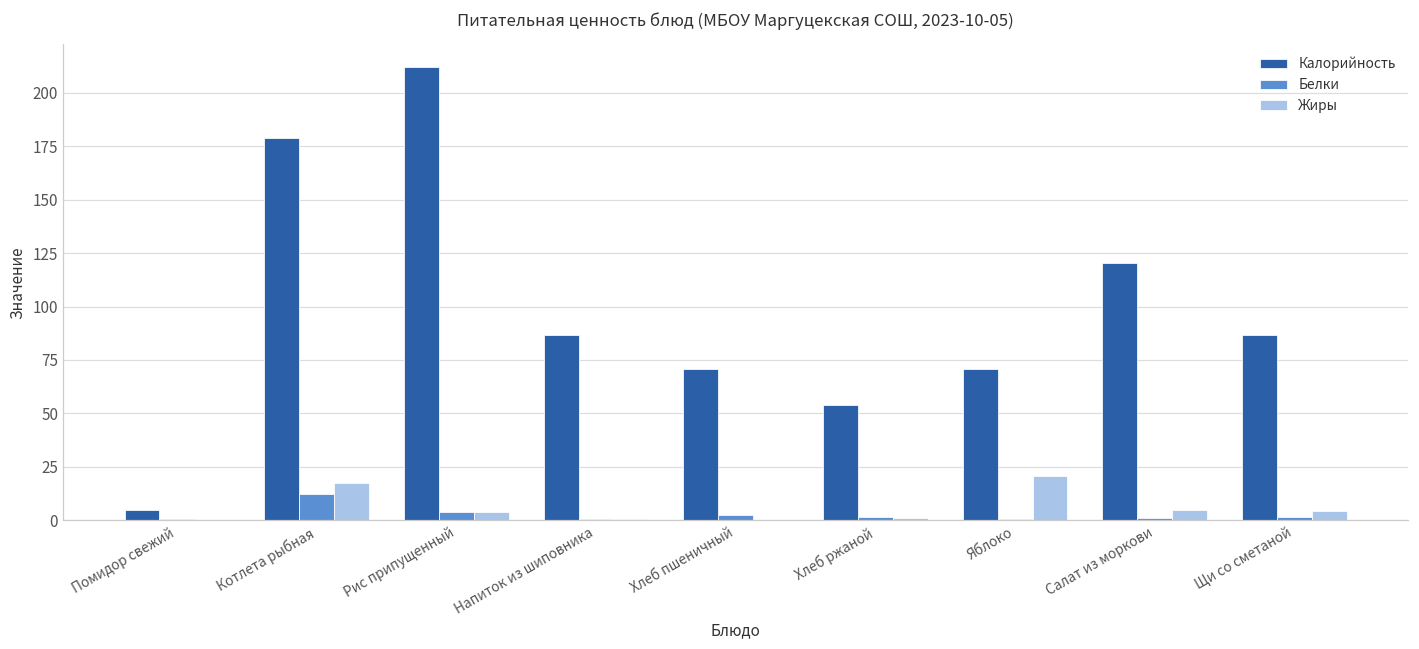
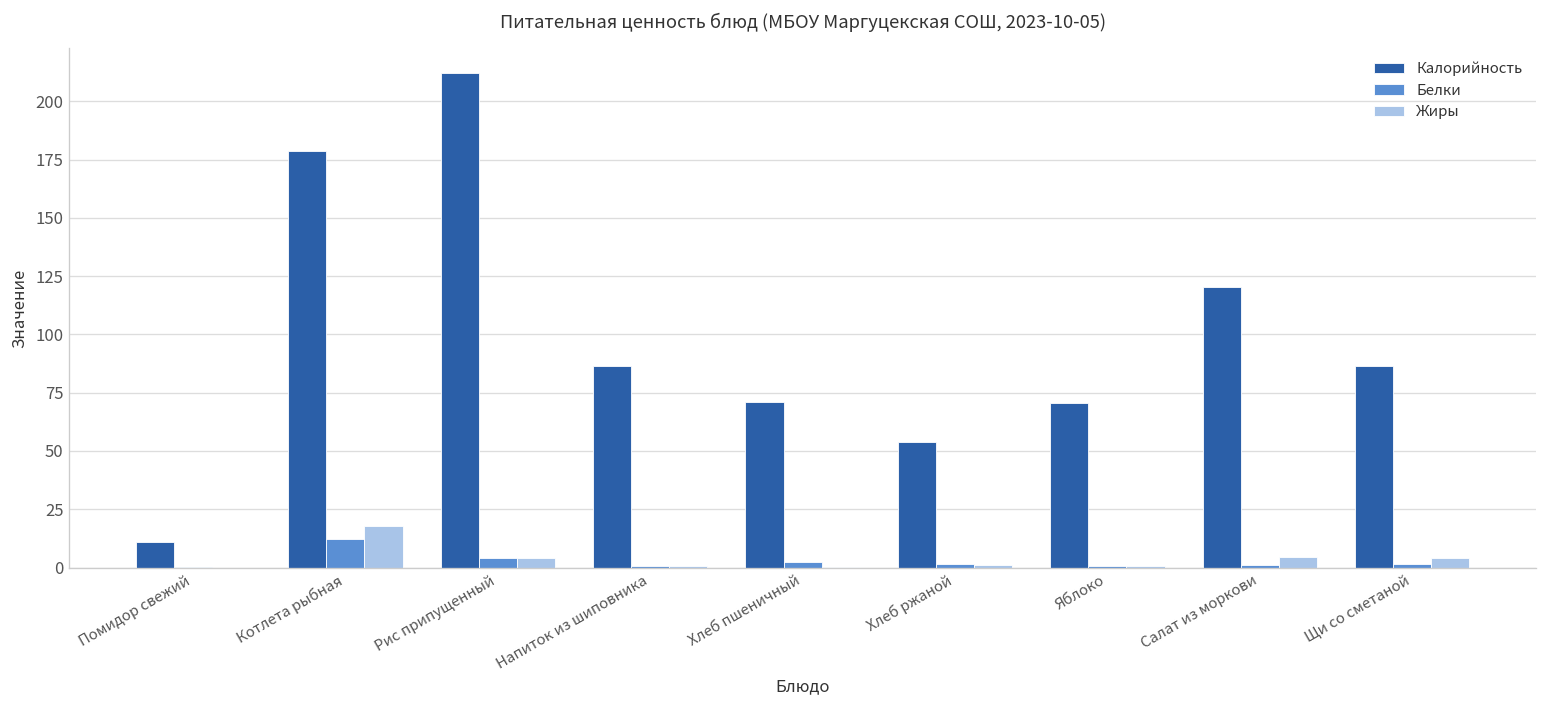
  {
    "Калорийность": {
-     "Помидор свежий": 5,
+     "Помидор свежий": 11,
      "Котлета рыбная": 179,
      "Рис припущенный": 212,
      "Напиток из шиповника": 87,
      "Хлеб пшеничный": 71,
      "Хлеб ржаной": 54,
      "Яблоко": 71,
      "Салат из моркови": 120,
      "Щи со сметаной": 86
    },
    "Белки": {
      "Котлета рыбная": 12,
      "Рис припущенный": 4,
      "Хлеб пшеничный": 2,
      "Хлеб ржаной": 2,
      "Щи со сметаной": 2
    },
    "Жиры": {
      "Помидор свежий": 0,
      "Котлета рыбная": 18,
      "Рис припущенный": 4,
-     "Яблоко": 21,
+     "Яблоко": 1,
      "Салат из моркови": 5,
      "Щи со сметаной": 4
    }
  }
